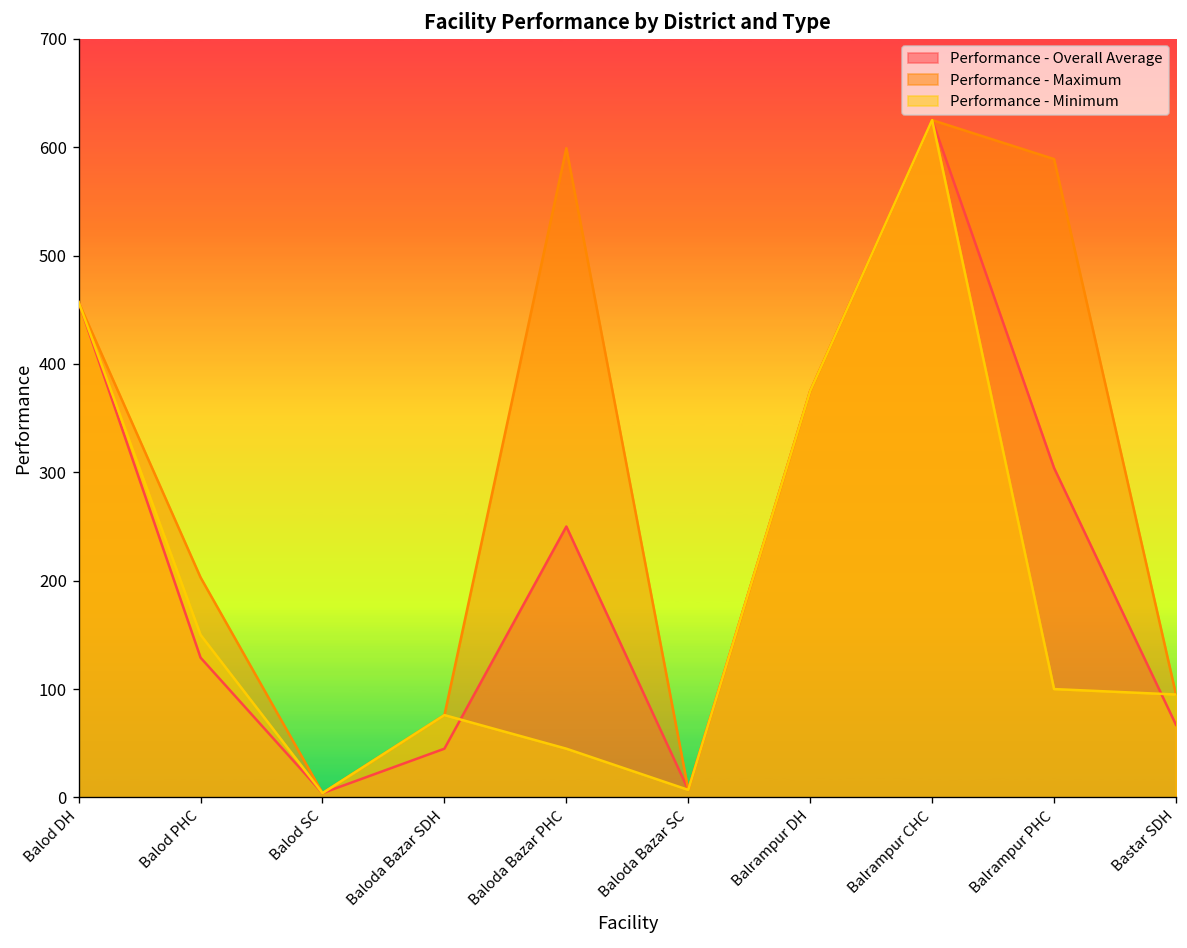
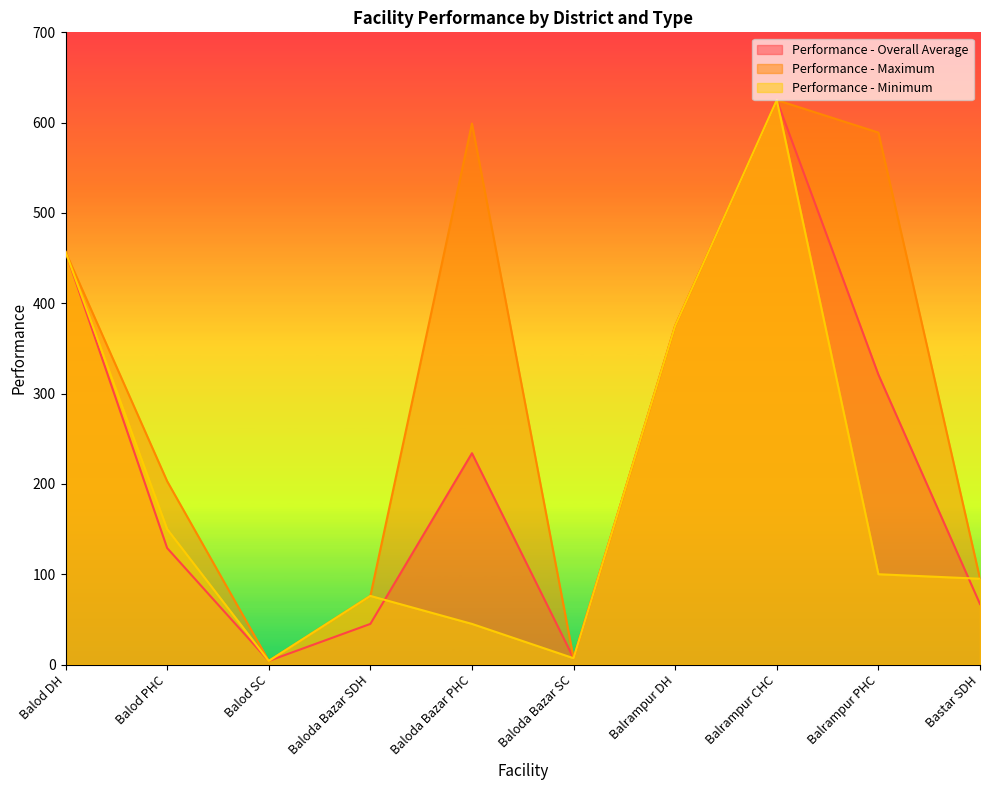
  {
    "Performance - Overall Average": {
      "Balod PHC": 130,
      "Baloda Bazar SDH": 50,
-     "Baloda Bazar PHC": 250,
-     "Balrampur PHC": 300,
+     "Baloda Bazar PHC": 230,
+     "Balrampur PHC": 320,
      "Bastar SDH": 70
    }
  }
